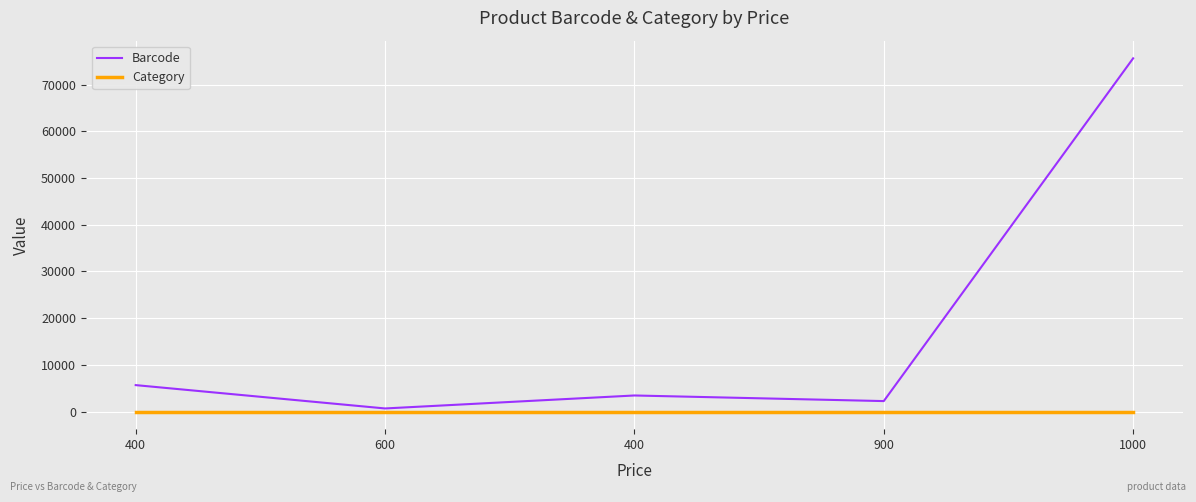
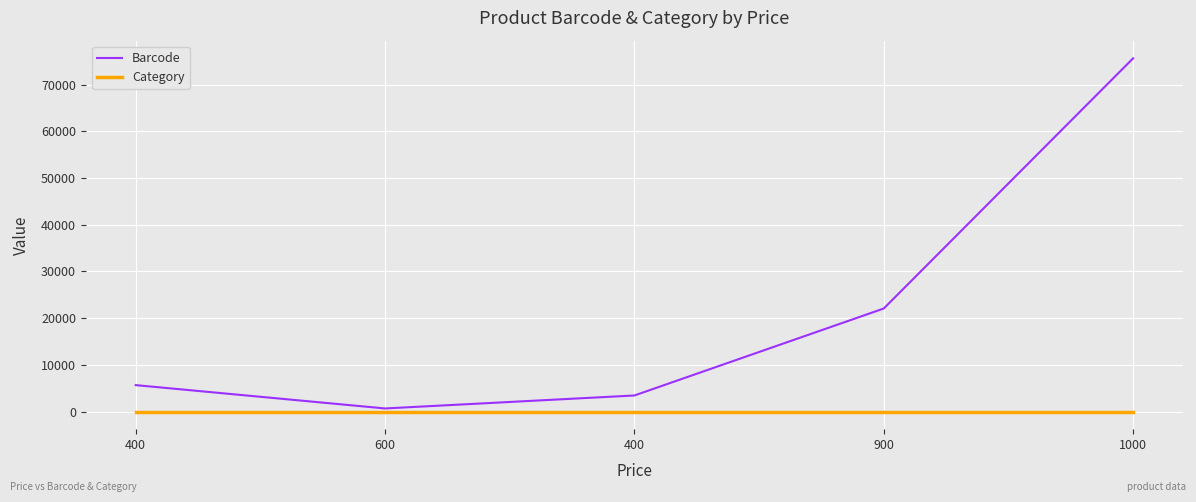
  {
    "Barcode": {
      "600": 1000,
-     "900": 2000,
+     "900": 22000,
      "1000": 76000
    },
    "Category": {
      "600": 0,
      "900": 0,
      "1000": 0
    }
  }
